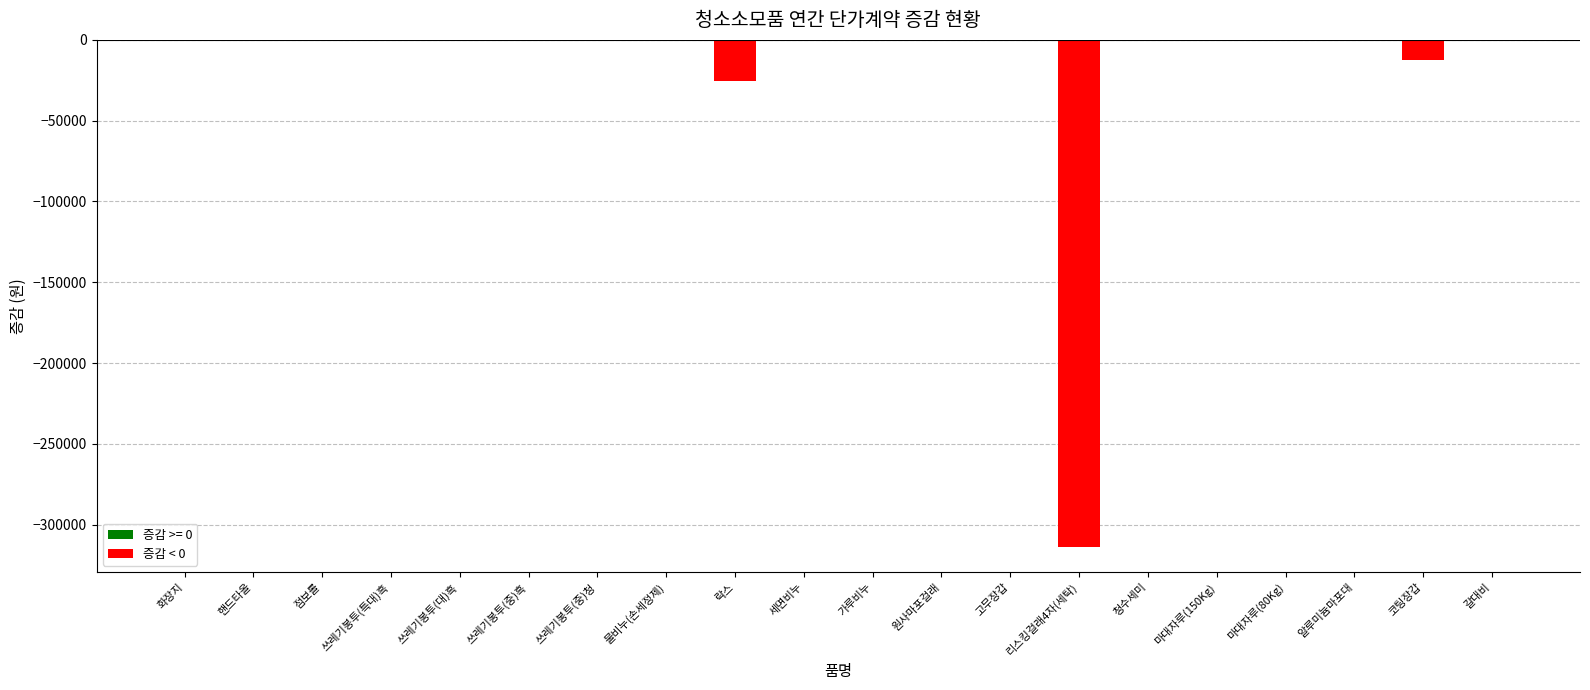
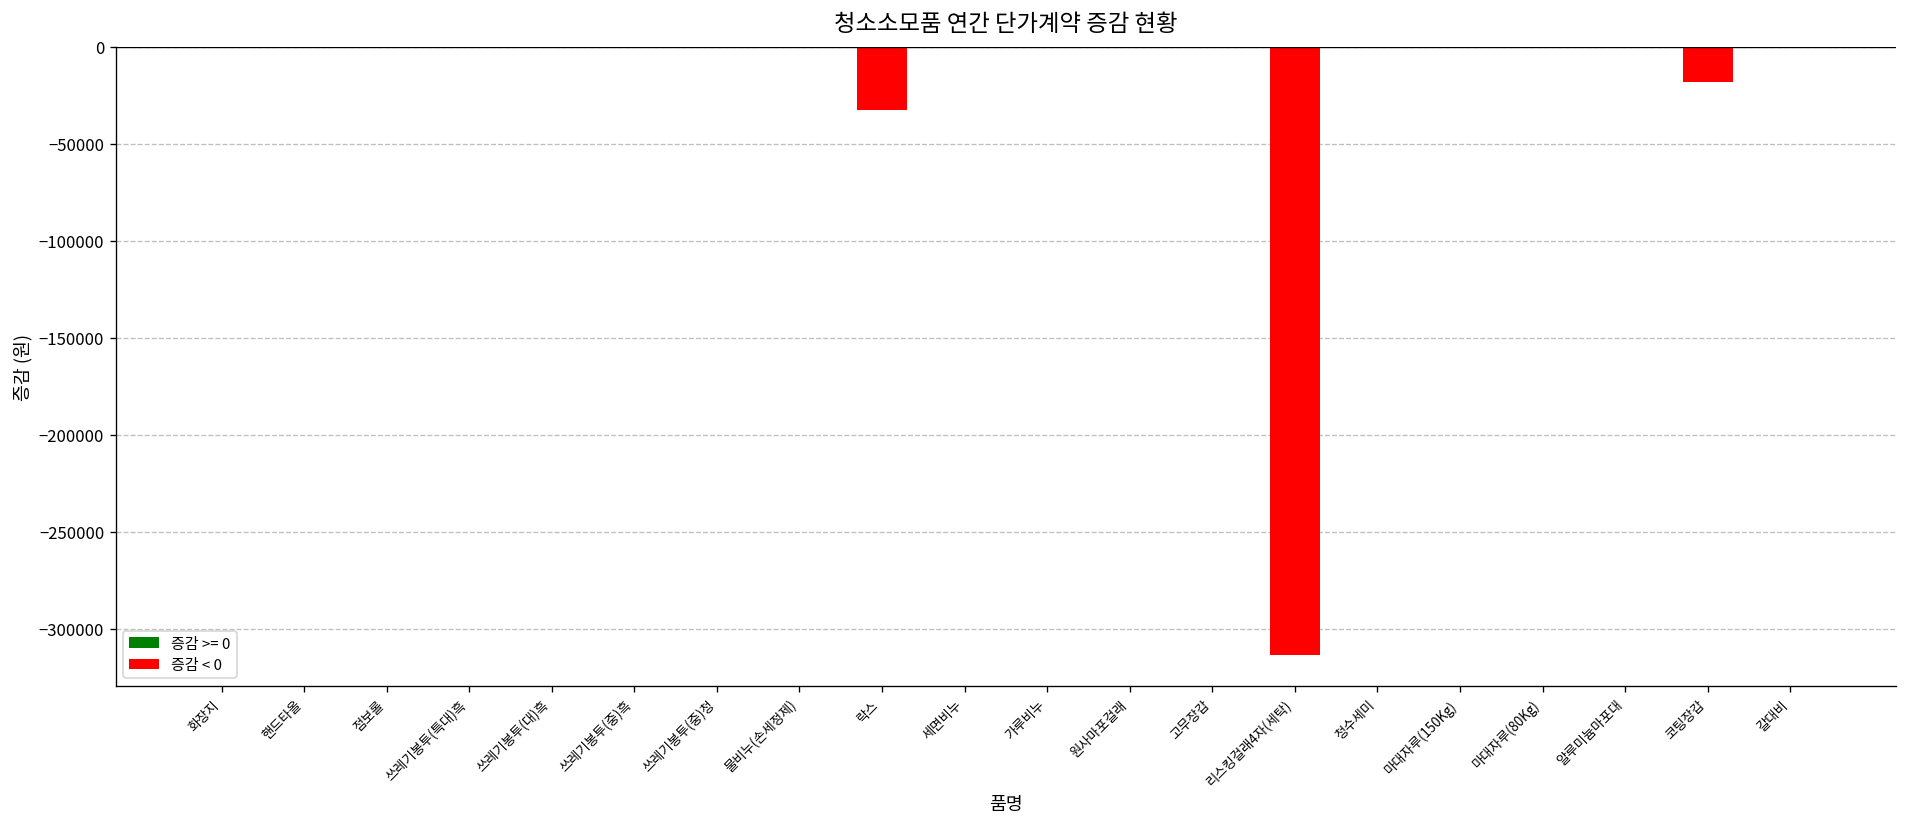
  {
    "화장지": 0,
    "핸드타올": 0,
    "점보롤": 0,
    "쓰레기봉투(특대)흑": 0,
    "쓰레기봉투(대)흑": 0,
    "쓰레기봉투(중)흑": 0,
    "쓰레기봉투(중)청": 0,
    "물비누(손세정제)": 0,
-   "락스": -26000,
+   "락스": -33000,
    "세면비누": 0,
    "가루비누": 0,
    "원사마포걸래": 0,
    "고무장갑": 0,
    "리스킹걸래4자(세탁)": -314000,
    "청수세미": 0,
    "마대자루(150Kg)": 0,
    "마대자루(80Kg)": 0,
    "알루미늄마포대": 0,
-   "코팅장갑": -13000,
+   "코팅장갑": -18000,
    "갈대비": 0
  }
